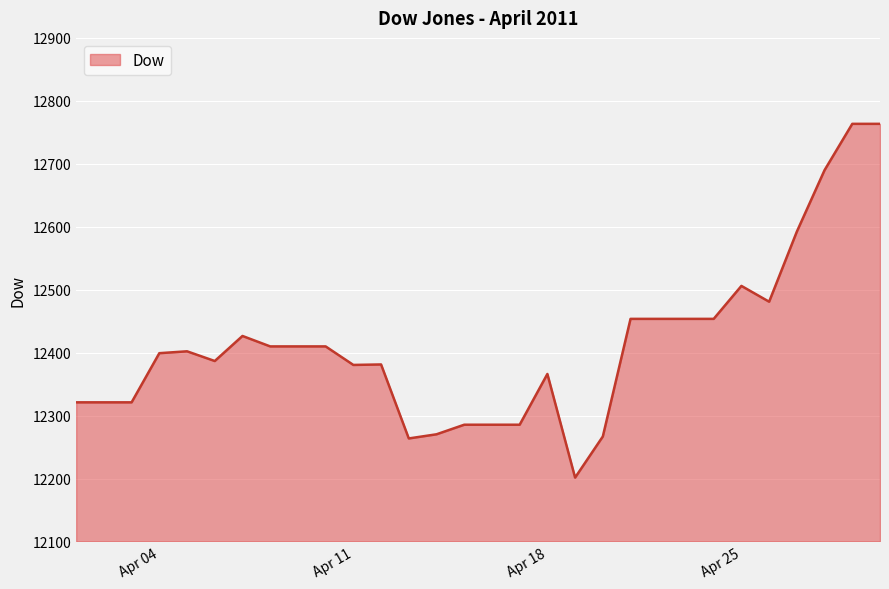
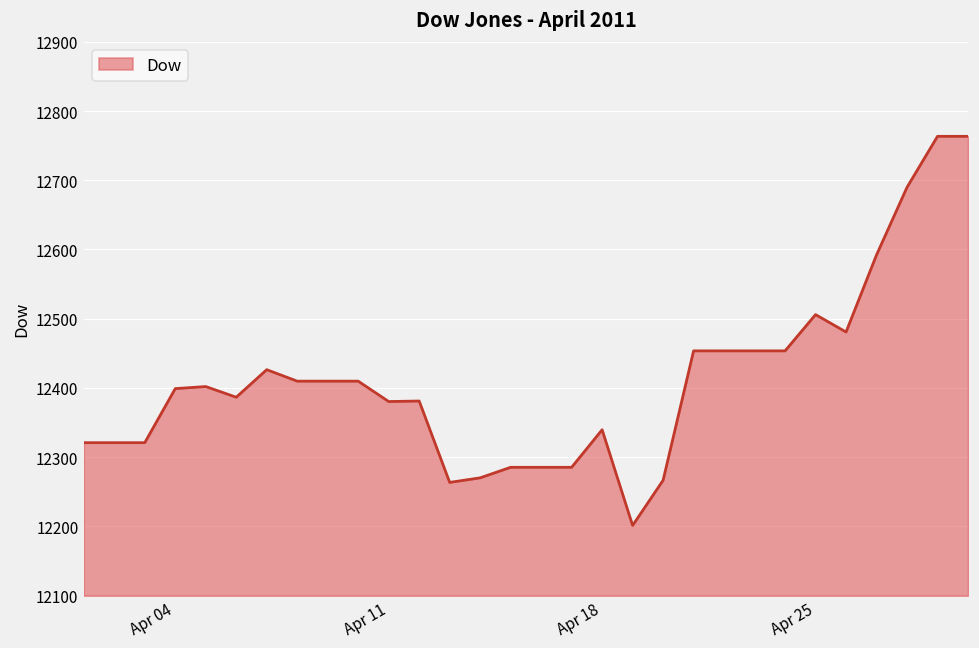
  {
    "Apr 04": 12400,
    "Apr 11": 12380,
-   "Apr 18": 12370,
+   "Apr 18": 12340,
    "Apr 25": 12510
  }
